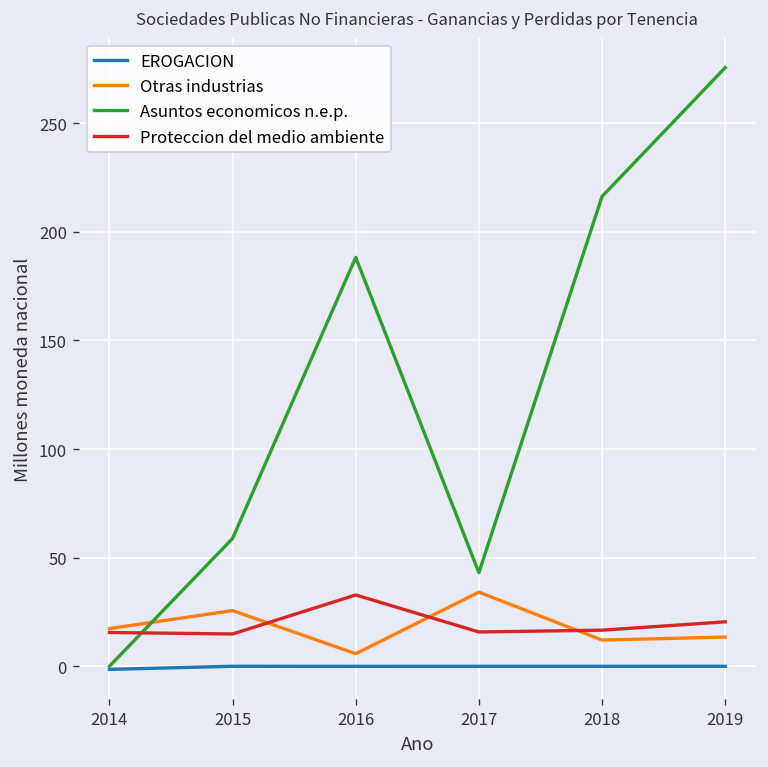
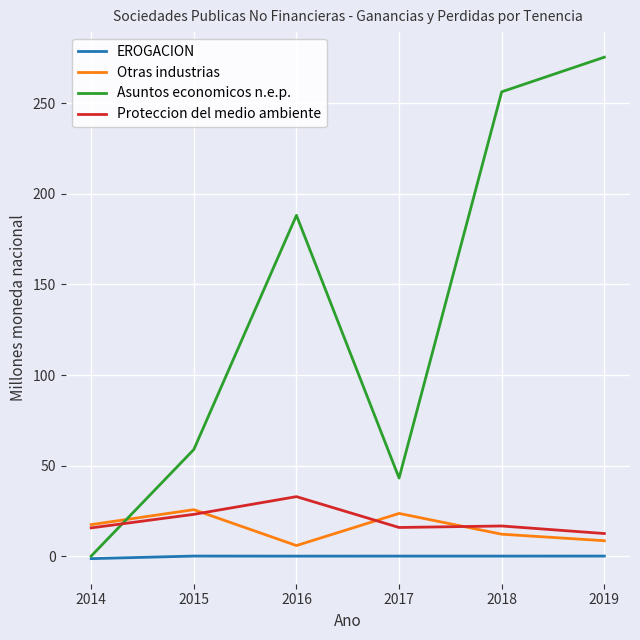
  {
    "EROGACION": {
      "2015": 0,
      "2016": 0,
      "2017": 0,
      "2018": 0,
      "2019": 0
    },
    "Otras industrias": {
      "2014": 17,
      "2015": 26,
      "2016": 6,
-     "2017": 34,
+     "2017": 24,
      "2018": 12,
-     "2019": 13
+     "2019": 8
    },
    "Asuntos economicos n.e.p.": {
      "2015": 59,
      "2016": 188,
      "2017": 43,
-     "2018": 216,
+     "2018": 256,
      "2019": 276
    },
    "Proteccion del medio ambiente": {
      "2014": 16,
-     "2015": 15,
+     "2015": 23,
      "2016": 33,
      "2017": 16,
      "2018": 17,
-     "2019": 20
+     "2019": 12
    }
  }
